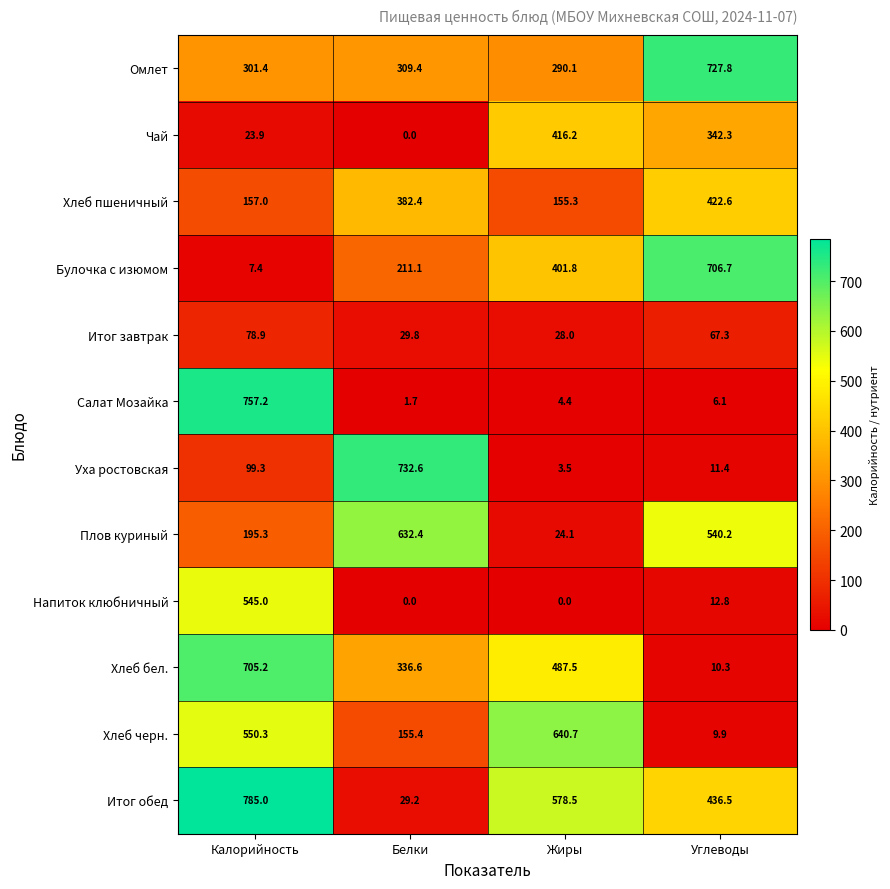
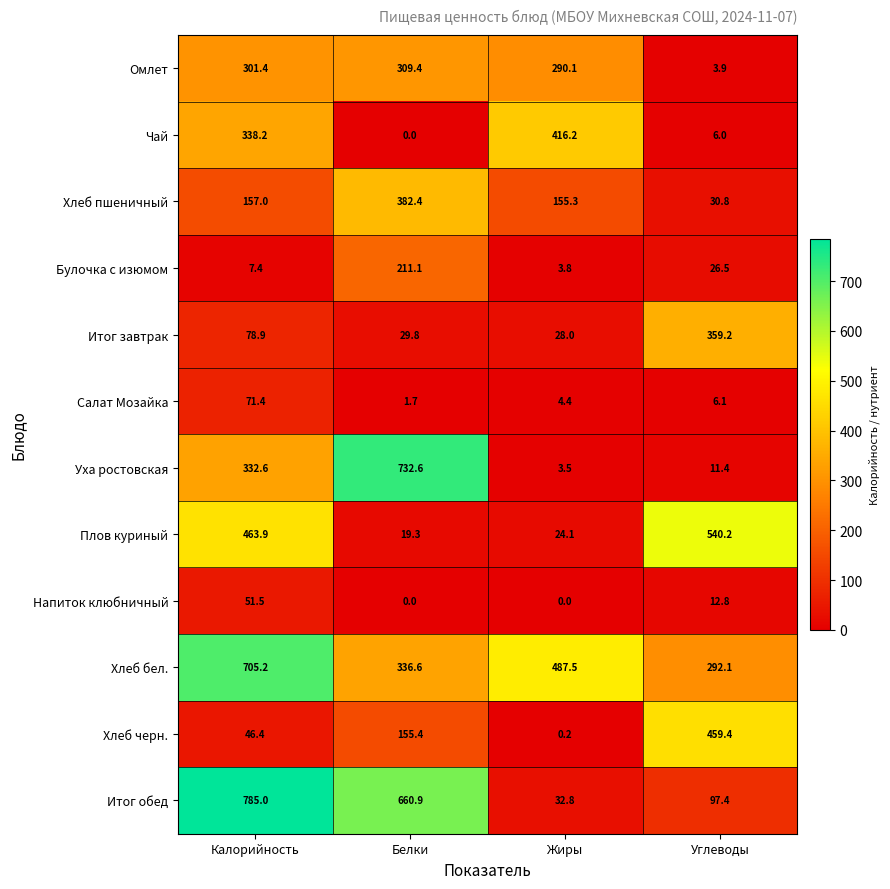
  {
    "Омлет": {
      "Калорийность": 301.4,
      "Белки": 309.4,
      "Жиры": 290.1,
-     "Углеводы": 727.8
+     "Углеводы": 3.9
    },
    "Чай": {
-     "Калорийность": 23.9,
+     "Калорийность": 338.2,
      "Белки": 0.0,
      "Жиры": 416.2,
-     "Углеводы": 342.3
+     "Углеводы": 6.0
    },
    "Хлеб пшеничный": {
      "Калорийность": 157.0,
      "Белки": 382.4,
      "Жиры": 155.3,
-     "Углеводы": 422.6
+     "Углеводы": 30.8
    },
    "Булочка с изюмом": {
      "Калорийность": 7.4,
      "Белки": 211.1,
-     "Жиры": 401.8,
-     "Углеводы": 706.7
+     "Жиры": 3.8,
+     "Углеводы": 26.5
    },
    "Итог завтрак": {
      "Калорийность": 78.9,
      "Белки": 29.8,
      "Жиры": 28.0,
-     "Углеводы": 67.3
+     "Углеводы": 359.2
    },
    "Салат Мозайка": {
-     "Калорийность": 757.2,
+     "Калорийность": 71.4,
      "Белки": 1.7,
      "Жиры": 4.4,
      "Углеводы": 6.1
    },
    "Уха ростовская": {
-     "Калорийность": 99.3,
+     "Калорийность": 332.6,
      "Белки": 732.6,
      "Жиры": 3.5,
      "Углеводы": 11.4
    },
    "Плов куриный": {
-     "Калорийность": 195.3,
-     "Белки": 632.4,
+     "Калорийность": 463.9,
+     "Белки": 19.3,
      "Жиры": 24.1,
      "Углеводы": 540.2
    },
    "Напиток клюбничный": {
-     "Калорийность": 545.0,
+     "Калорийность": 51.5,
      "Белки": 0.0,
      "Жиры": 0.0,
      "Углеводы": 12.8
    },
    "Хлеб бел.": {
      "Калорийность": 705.2,
      "Белки": 336.6,
      "Жиры": 487.5,
-     "Углеводы": 10.3
+     "Углеводы": 292.1
    },
    "Хлеб черн.": {
-     "Калорийность": 550.3,
+     "Калорийность": 46.4,
      "Белки": 155.4,
-     "Жиры": 640.7,
-     "Углеводы": 9.9
+     "Жиры": 0.2,
+     "Углеводы": 459.4
    },
    "Итог обед": {
      "Калорийность": 785.0,
-     "Белки": 29.2,
-     "Жиры": 578.5,
-     "Углеводы": 436.5
+     "Белки": 660.9,
+     "Жиры": 32.8,
+     "Углеводы": 97.4
    }
  }
